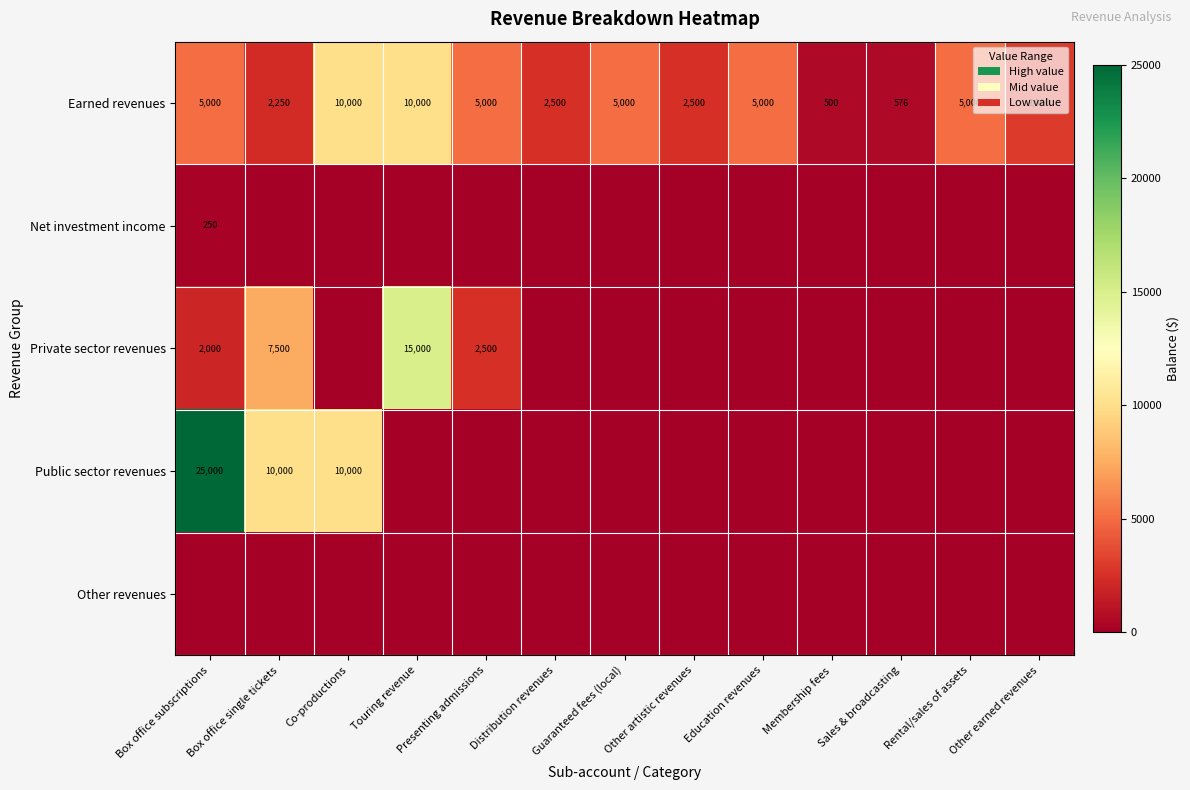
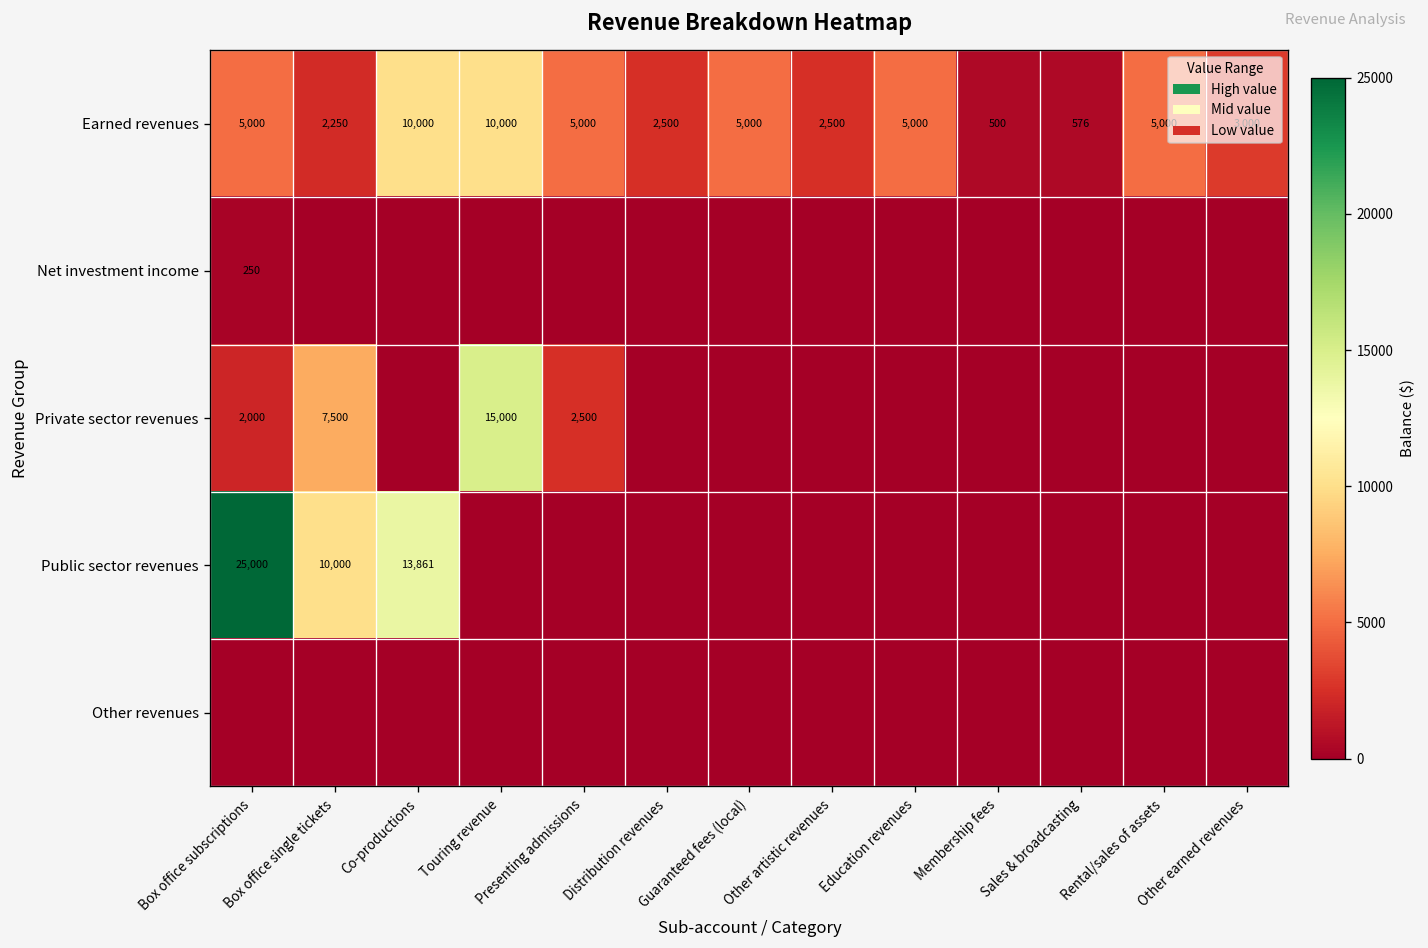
  {
    "Earned revenues": {
      "Box office subscriptions": "5,000",
      "Box office single tickets": "2,250",
      "Co-productions": "10,000",
      "Touring revenue": "10,000",
      "Presenting admissions": "5,000",
      "Distribution revenues": "2,500",
      "Guaranteed fees (local)": "5,000",
      "Other artistic revenues": "2,500",
      "Education revenues": "5,000",
      "Membership fees": "500",
      "Sales & broadcasting": "576"
    },
    "Net investment income": {
      "Box office subscriptions": "250"
    },
    "Private sector revenues": {
      "Box office subscriptions": "2,000",
      "Box office single tickets": "7,500",
      "Touring revenue": "15,000",
      "Presenting admissions": "2,500"
    },
    "Public sector revenues": {
      "Box office subscriptions": "25,000",
      "Box office single tickets": "10,000",
-     "Co-productions": "10,000"
+     "Co-productions": "13,861"
    }
  }
